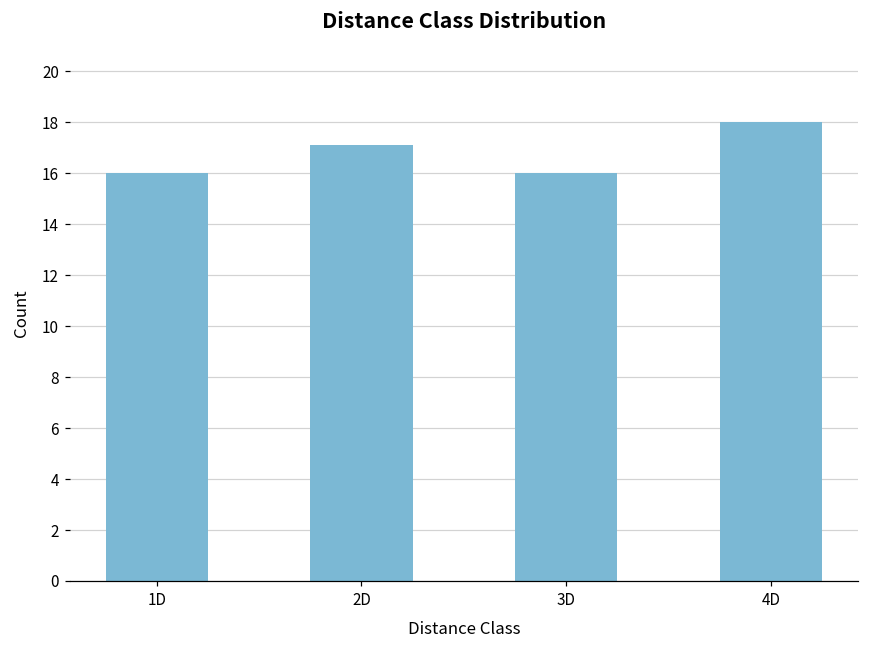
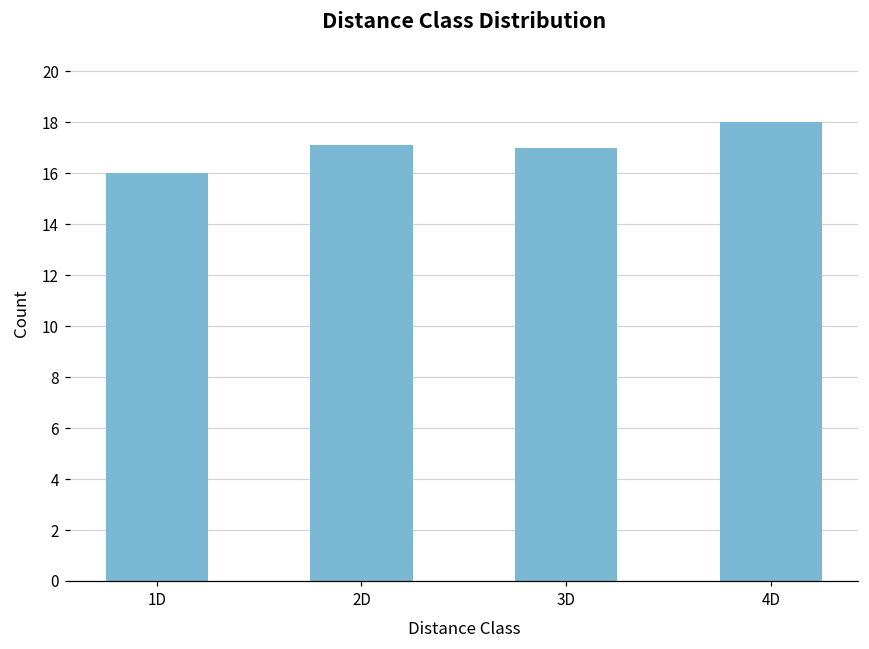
  {
    "1D": 16,
    "2D": 17,
-   "3D": 16,
+   "3D": 17,
    "4D": 18
  }
